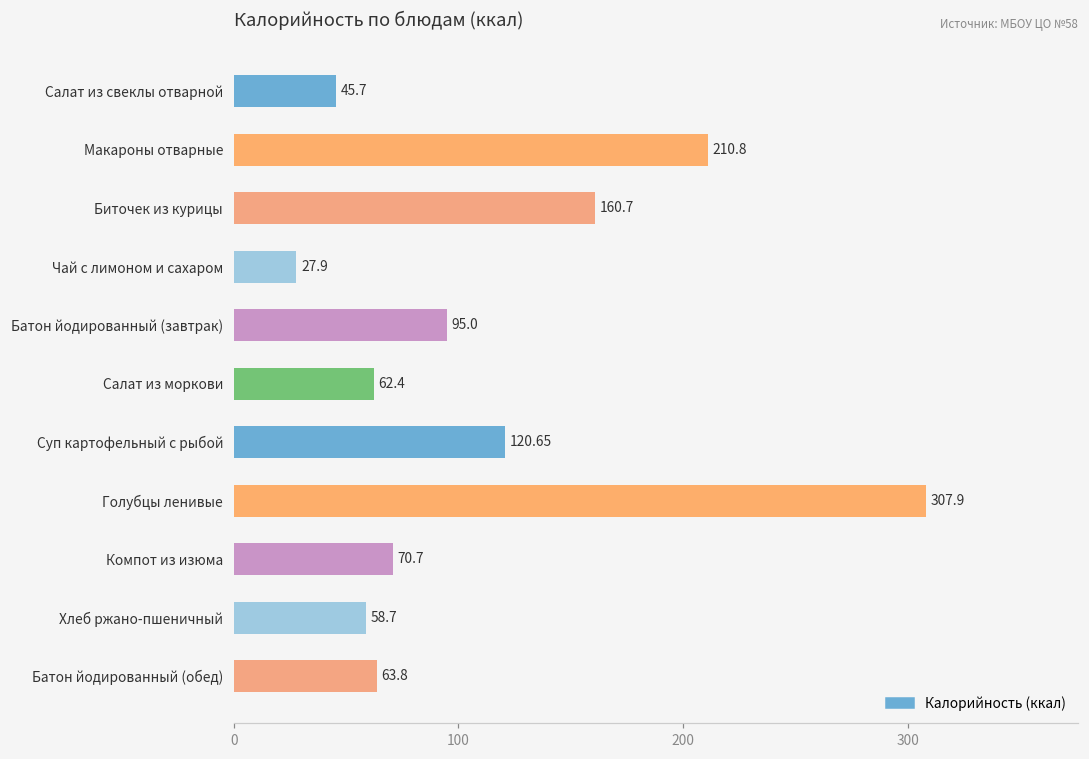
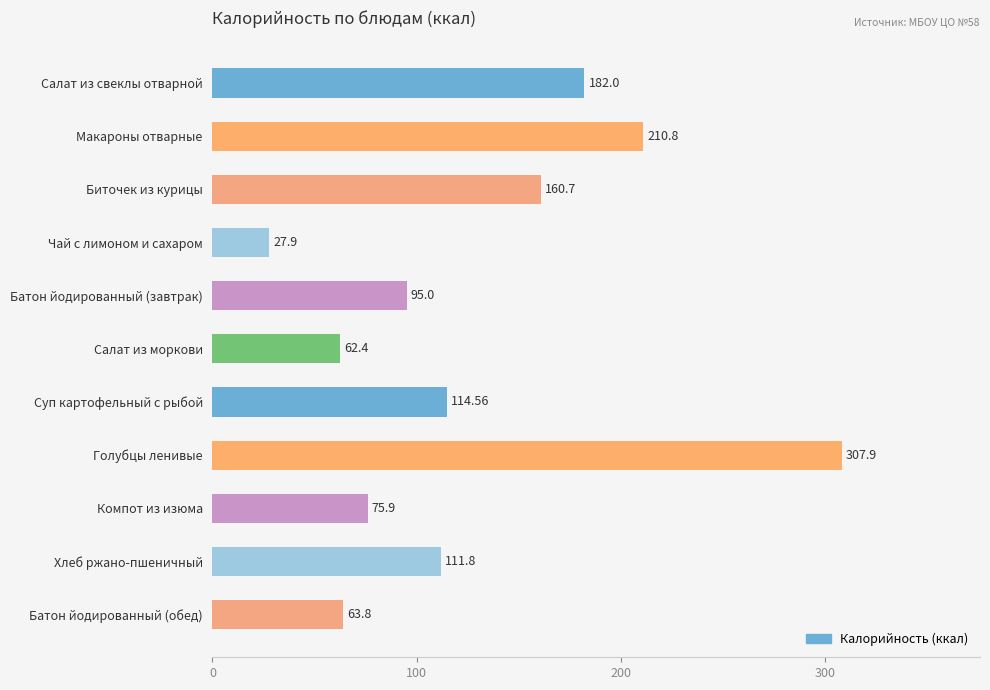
  {
-   "Салат из свеклы отварной": 45.7,
+   "Салат из свеклы отварной": 182.0,
    "Макароны отварные": 210.8,
    "Биточек из курицы": 160.7,
    "Чай с лимоном и сахаром": 27.9,
    "Батон йодированный (завтрак)": 95.0,
    "Салат из моркови": 62.4,
-   "Суп картофельный с рыбой": 120.65,
+   "Суп картофельный с рыбой": 114.56,
    "Голубцы ленивые": 307.9,
-   "Компот из изюма": 70.7,
-   "Хлеб ржано-пшеничный": 58.7,
+   "Компот из изюма": 75.9,
+   "Хлеб ржано-пшеничный": 111.8,
    "Батон йодированный (обед)": 63.8
  }
